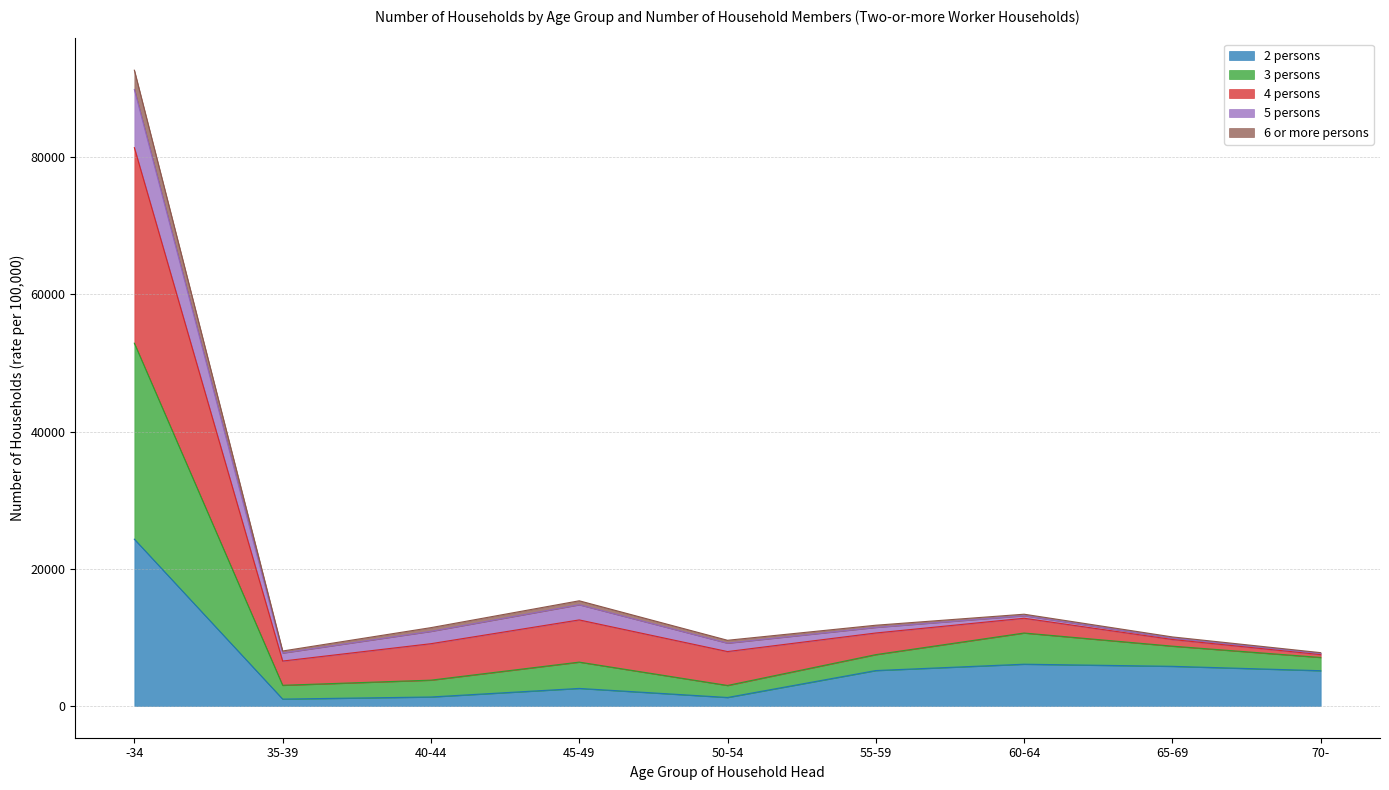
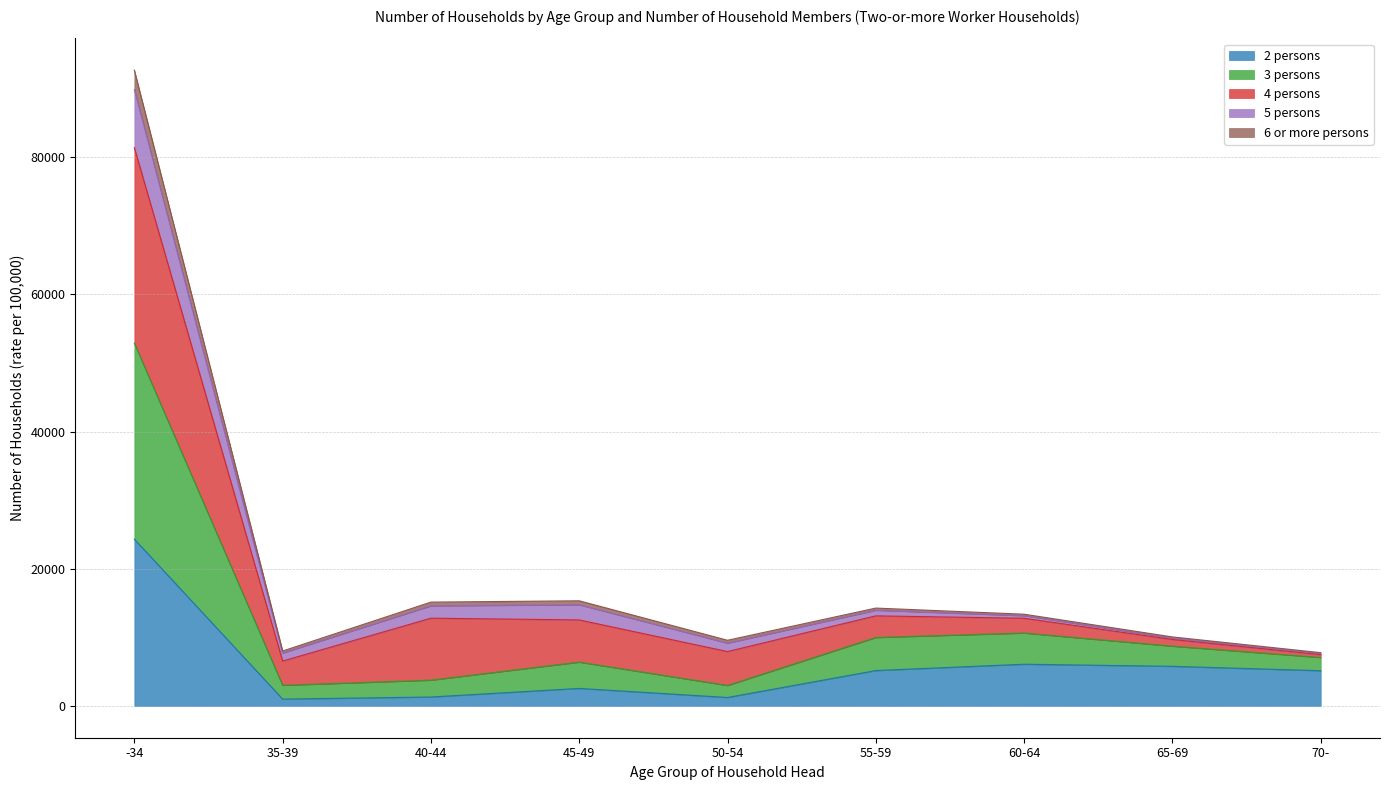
  {
    "2 persons": {
      "-34": 24000,
      "35-39": 1000,
      "40-44": 1000,
      "45-49": 3000,
      "50-54": 1000,
      "55-59": 5000,
      "60-64": 6000,
      "65-69": 6000,
      "70-": 5000
    },
    "3 persons": {
      "-34": 29000,
      "35-39": 2000,
      "40-44": 2000,
      "45-49": 4000,
      "50-54": 2000,
-     "55-59": 2000,
+     "55-59": 5000,
      "60-64": 5000,
      "65-69": 3000,
      "70-": 2000
    },
    "4 persons": {
      "-34": 29000,
      "35-39": 4000,
-     "40-44": 5000,
+     "40-44": 9000,
      "45-49": 6000,
      "50-54": 5000,
      "55-59": 3000,
      "60-64": 2000
    },
    "5 persons": {
      "-34": 8000,
      "40-44": 2000,
      "45-49": 2000,
      "50-54": 1000
    },
    "6 or more persons": {
      "-34": 3000,
      "40-44": 1000,
      "45-49": 1000,
      "50-54": 0
    }
  }
